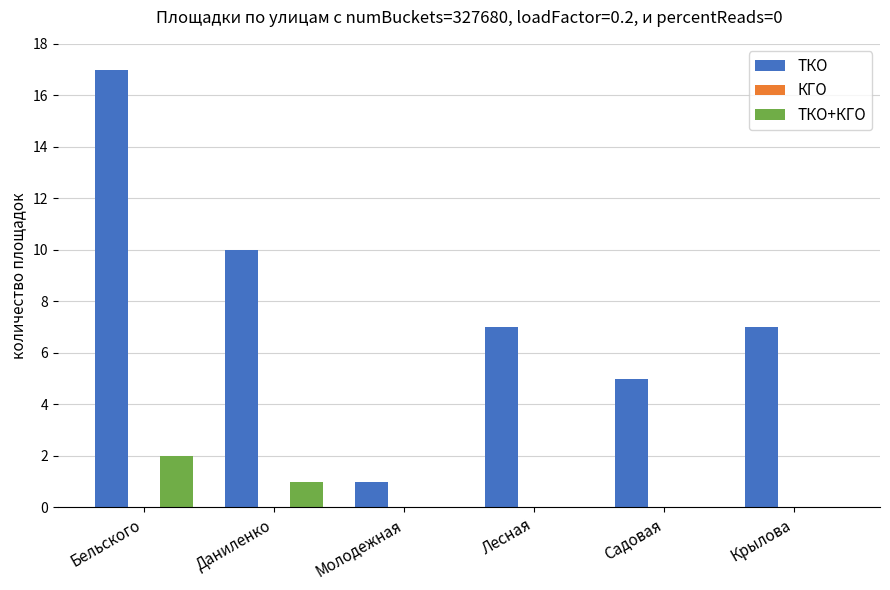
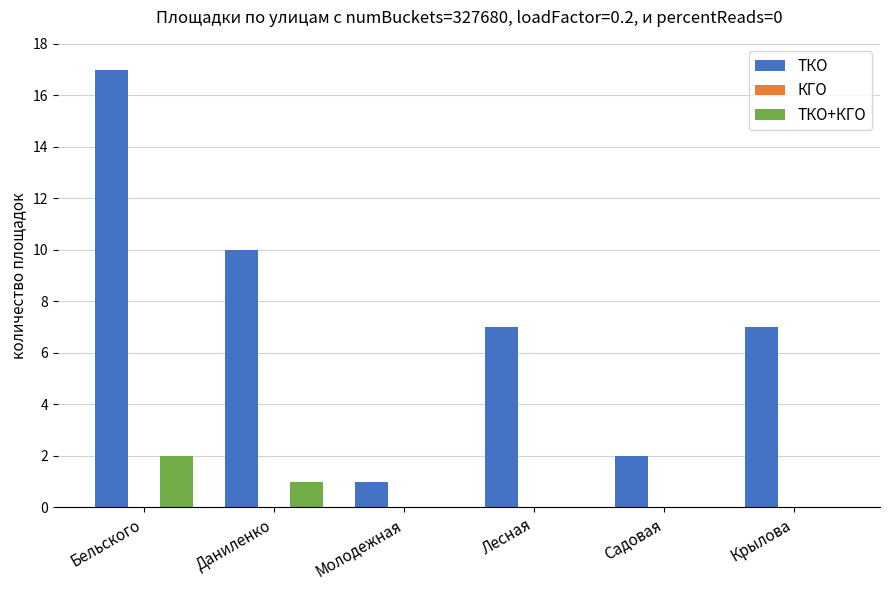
  {
    "ТКО": {
      "Бельского": 17,
      "Даниленко": 10,
      "Молодежная": 1,
      "Лесная": 7,
-     "Садовая": 5,
+     "Садовая": 2,
      "Крылова": 7
    },
    "КГО": {
      "Бельского": 0,
      "Даниленко": 0,
      "Молодежная": 0,
      "Лесная": 0,
      "Садовая": 0,
      "Крылова": 0
    },
    "ТКО+КГО": {
      "Бельского": 2,
      "Даниленко": 1,
      "Молодежная": 0,
      "Лесная": 0,
      "Садовая": 0,
      "Крылова": 0
    }
  }
